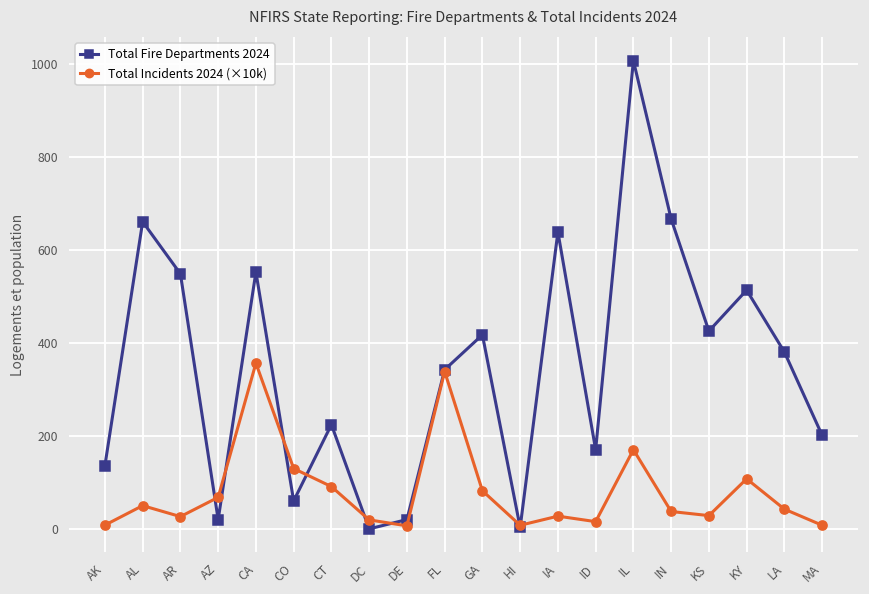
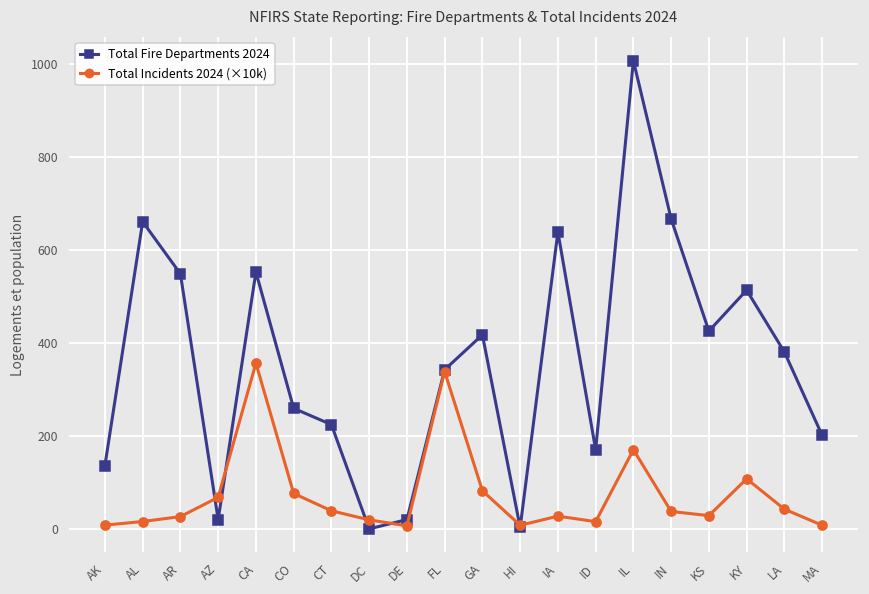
  {
    "Total Fire Departments 2024": {
      "AK": 140,
      "AL": 660,
      "AR": 550,
      "AZ": 20,
      "CA": 550,
-     "CO": 60,
+     "CO": 260,
      "CT": 230,
      "DC": 0,
      "DE": 20,
      "GA": 420,
      "IA": 640,
      "ID": 170,
      "IL": 1010,
      "IN": 670,
      "KS": 430,
      "KY": 510,
      "LA": 380,
      "MA": 200
    },
    "Total Incidents 2024 (×10k)": {
      "AK": 10,
-     "AL": 50,
+     "AL": 20,
      "AR": 30,
      "AZ": 70,
      "CA": 360,
-     "CO": 130,
-     "CT": 90,
+     "CO": 80,
+     "CT": 40,
      "DC": 20,
      "DE": 10,
      "GA": 80,
      "IA": 30,
      "ID": 20,
      "IL": 170,
      "IN": 40,
      "KS": 30,
      "KY": 110,
      "LA": 40,
      "MA": 10
    }
  }
